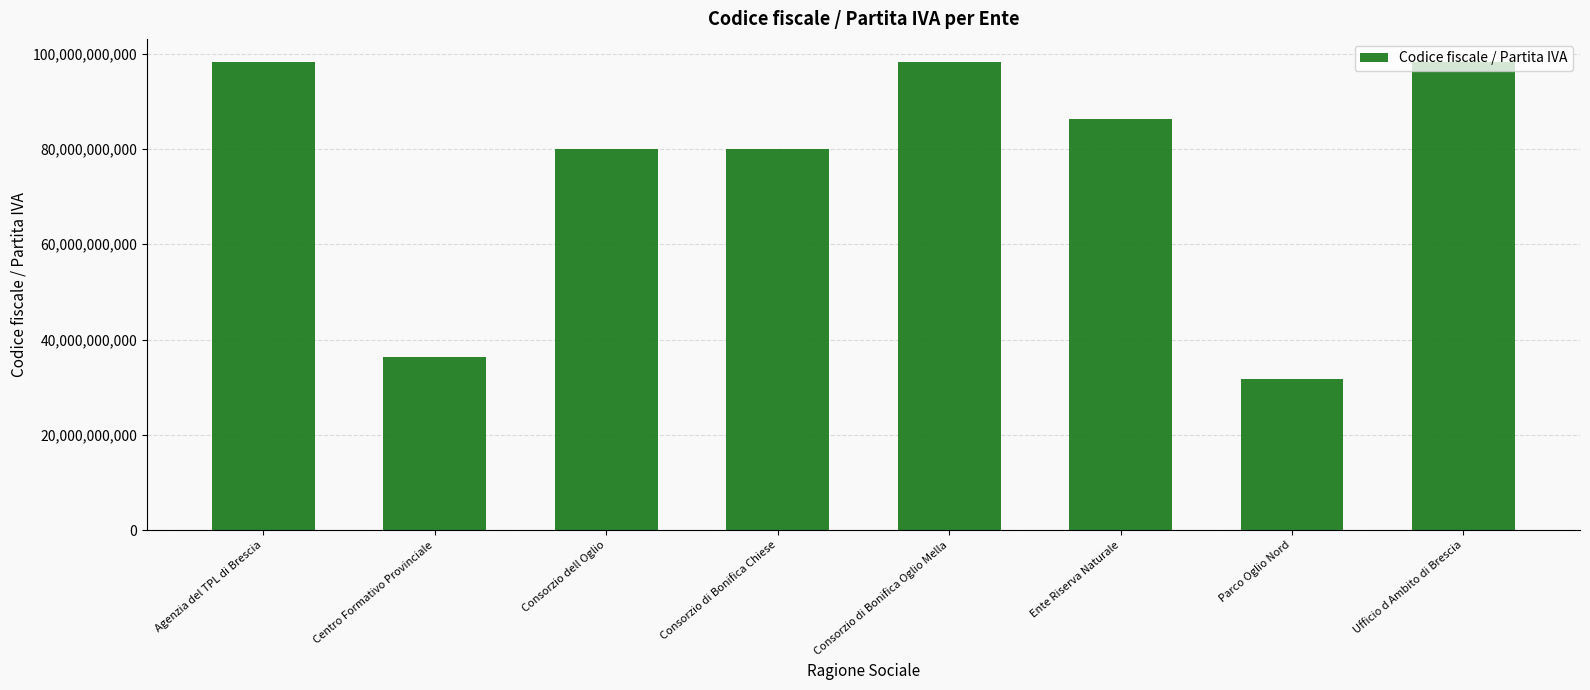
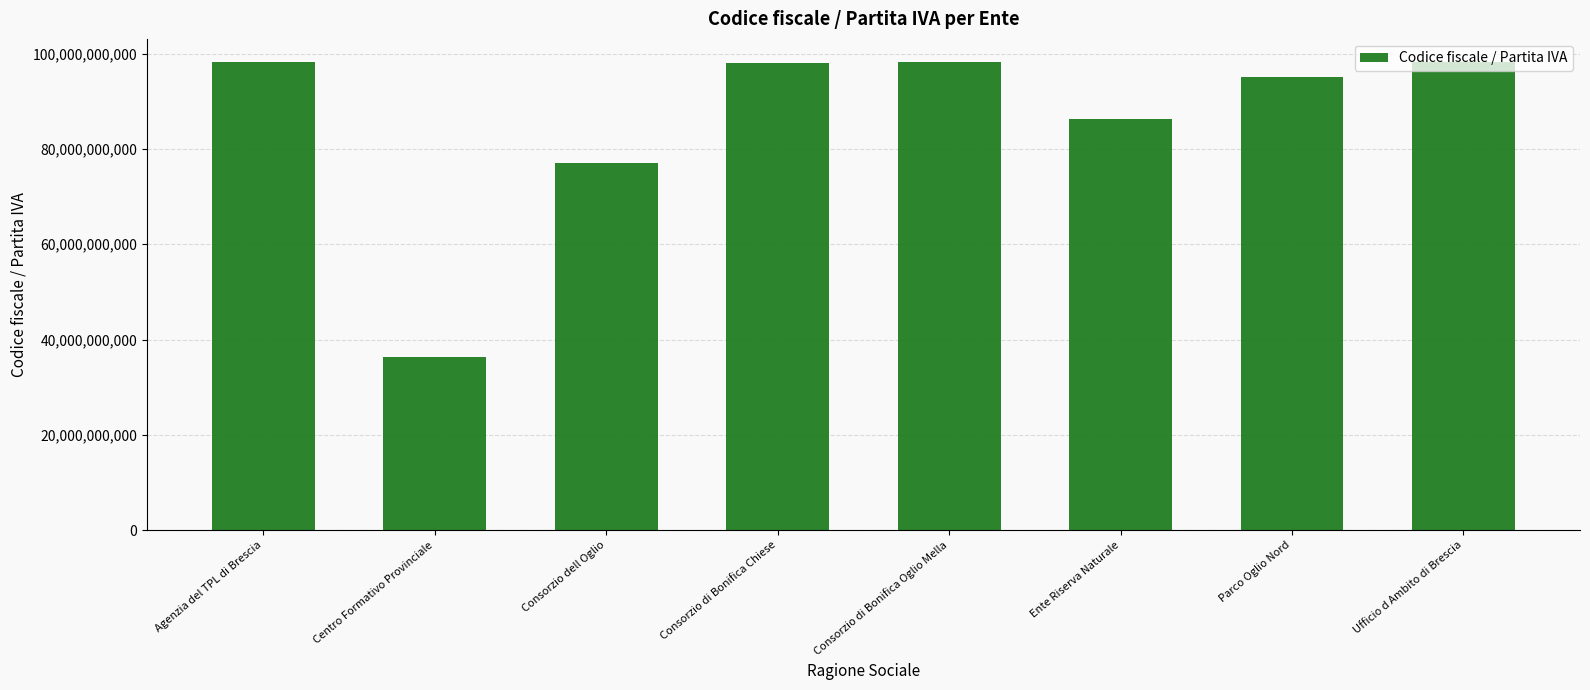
  {
    "Agenzia del TPL di Brescia": "98,000,000,000",
    "Centro Formativo Provinciale": "36,000,000,000",
-   "Consorzio dell Oglio": "80,000,000,000",
-   "Consorzio di Bonifica Chiese": "80,000,000,000",
+   "Consorzio dell Oglio": "77,000,000,000",
+   "Consorzio di Bonifica Chiese": "98,000,000,000",
    "Consorzio di Bonifica Oglio Mella": "98,000,000,000",
    "Ente Riserva Naturale": "86,000,000,000",
-   "Parco Oglio Nord": "32,000,000,000"
+   "Parco Oglio Nord": "95,000,000,000"
  }
